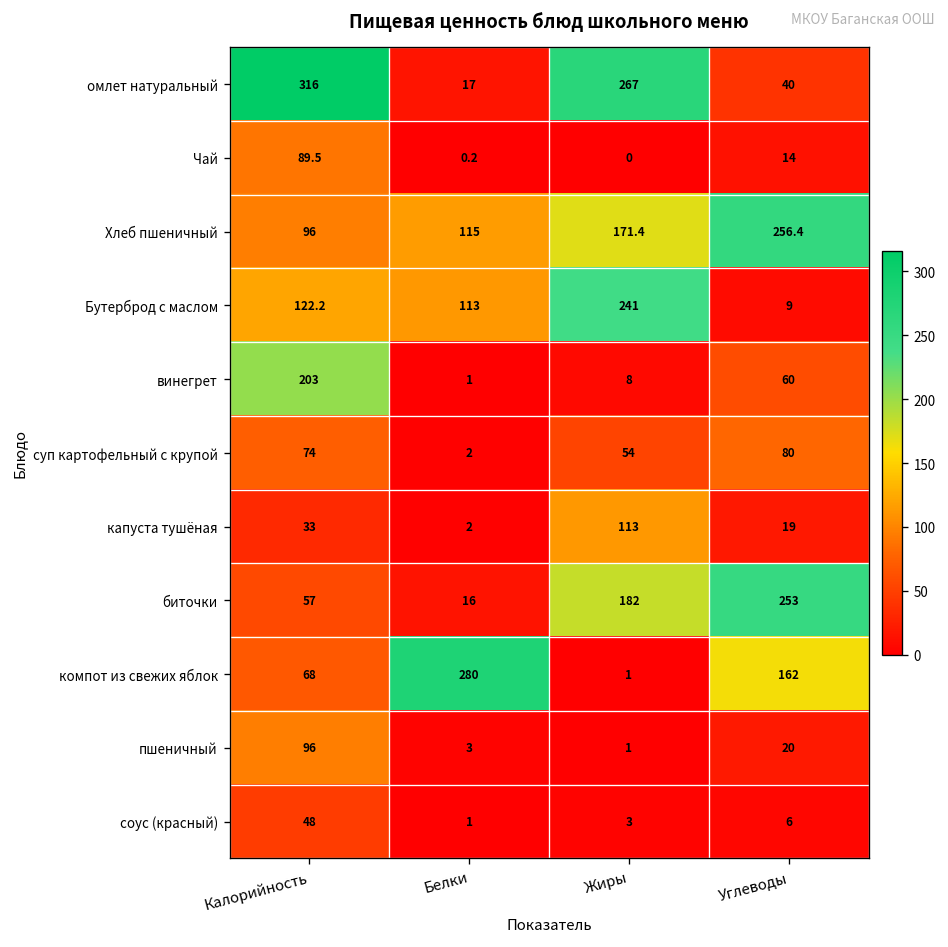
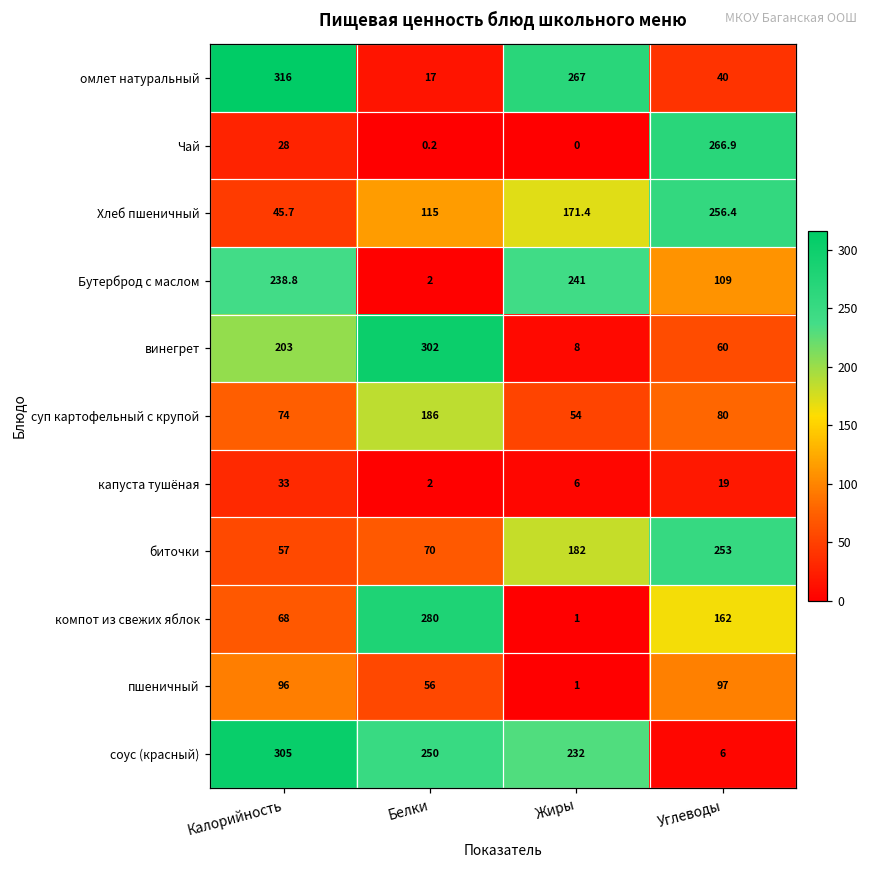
  {
    "омлет натуральный": {
      "Калорийность": 316,
      "Белки": 17,
      "Жиры": 267,
      "Углеводы": 40
    },
    "Чай": {
-     "Калорийность": 89.5,
+     "Калорийность": 28,
      "Белки": 0.2,
      "Жиры": 0,
-     "Углеводы": 14
+     "Углеводы": 266.9
    },
    "Хлеб пшеничный": {
-     "Калорийность": 96,
+     "Калорийность": 45.7,
      "Белки": 115,
      "Жиры": 171.4,
      "Углеводы": 256.4
    },
    "Бутерброд с маслом": {
-     "Калорийность": 122.2,
-     "Белки": 113,
+     "Калорийность": 238.8,
+     "Белки": 2,
      "Жиры": 241,
-     "Углеводы": 9
+     "Углеводы": 109
    },
    "винегрет": {
      "Калорийность": 203,
-     "Белки": 1,
+     "Белки": 302,
      "Жиры": 8,
      "Углеводы": 60
    },
    "суп картофельный с крупой": {
      "Калорийность": 74,
-     "Белки": 2,
+     "Белки": 186,
      "Жиры": 54,
      "Углеводы": 80
    },
    "капуста тушёная": {
      "Калорийность": 33,
      "Белки": 2,
-     "Жиры": 113,
+     "Жиры": 6,
      "Углеводы": 19
    },
    "биточки": {
      "Калорийность": 57,
-     "Белки": 16,
+     "Белки": 70,
      "Жиры": 182,
      "Углеводы": 253
    },
    "компот из свежих яблок": {
      "Калорийность": 68,
      "Белки": 280,
      "Жиры": 1,
      "Углеводы": 162
    },
    "пшеничный": {
      "Калорийность": 96,
-     "Белки": 3,
+     "Белки": 56,
      "Жиры": 1,
-     "Углеводы": 20
+     "Углеводы": 97
    },
    "соус (красный)": {
-     "Калорийность": 48,
-     "Белки": 1,
-     "Жиры": 3,
+     "Калорийность": 305,
+     "Белки": 250,
+     "Жиры": 232,
      "Углеводы": 6
    }
  }
